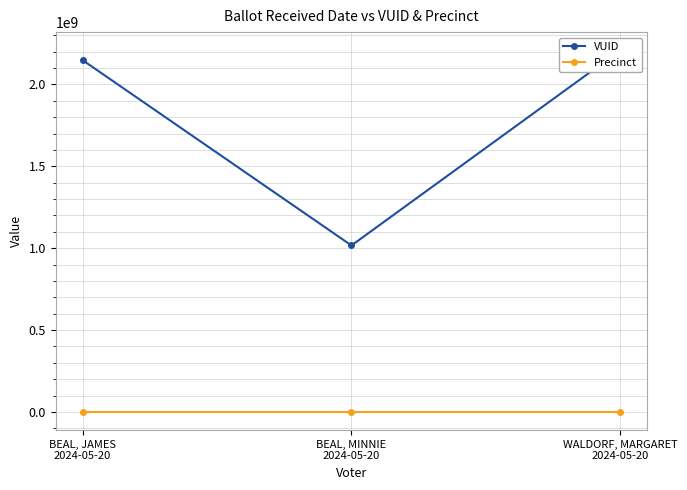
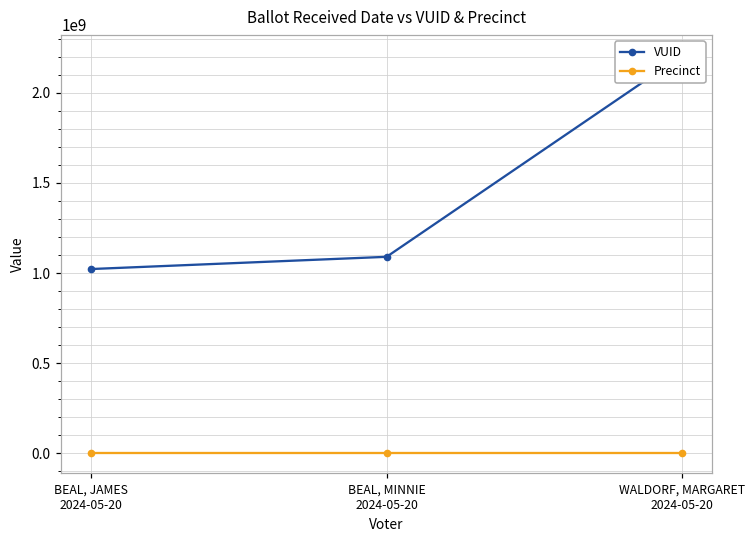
  {
    "VUID": {
-     "BEAL, JAMES 2024-05-20": 2150000000,
-     "BEAL, MINNIE 2024-05-20": 1020000000
+     "BEAL, JAMES 2024-05-20": 1020000000,
+     "BEAL, MINNIE 2024-05-20": 1090000000
    },
    "Precinct": {
      "BEAL, JAMES 2024-05-20": 0,
      "BEAL, MINNIE 2024-05-20": 0,
      "WALDORF, MARGARET 2024-05-20": 0
    }
  }
